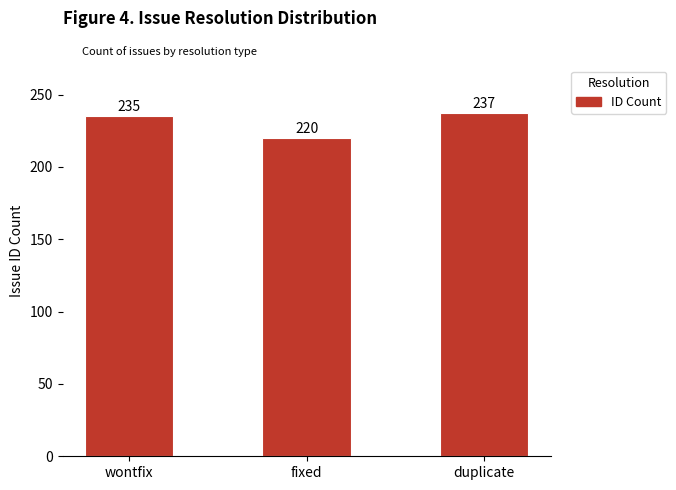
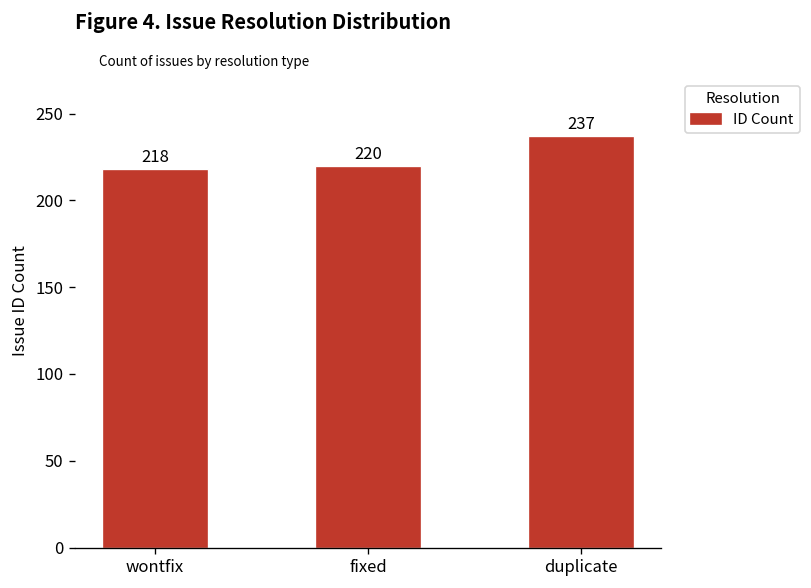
  {
-   "wontfix": 235,
+   "wontfix": 218,
    "fixed": 220,
    "duplicate": 237
  }
